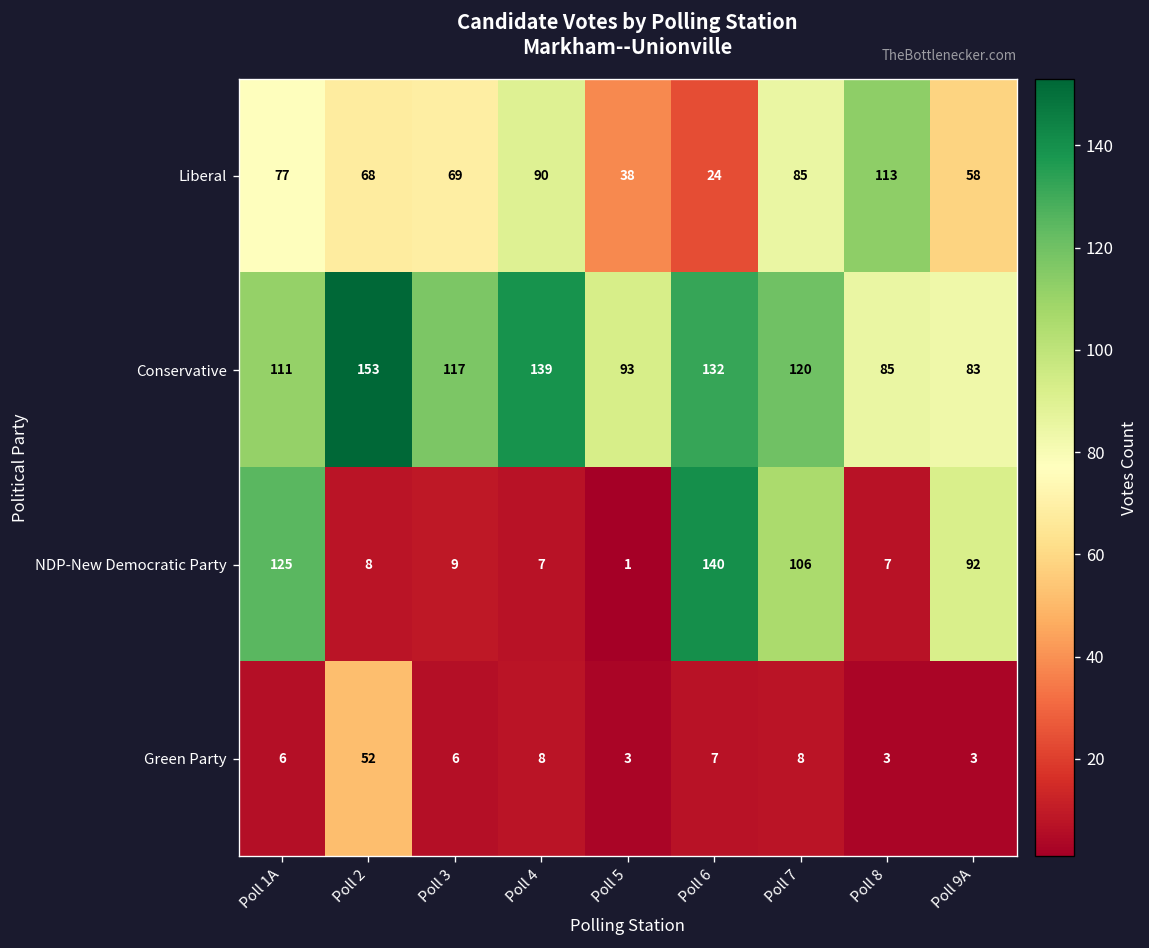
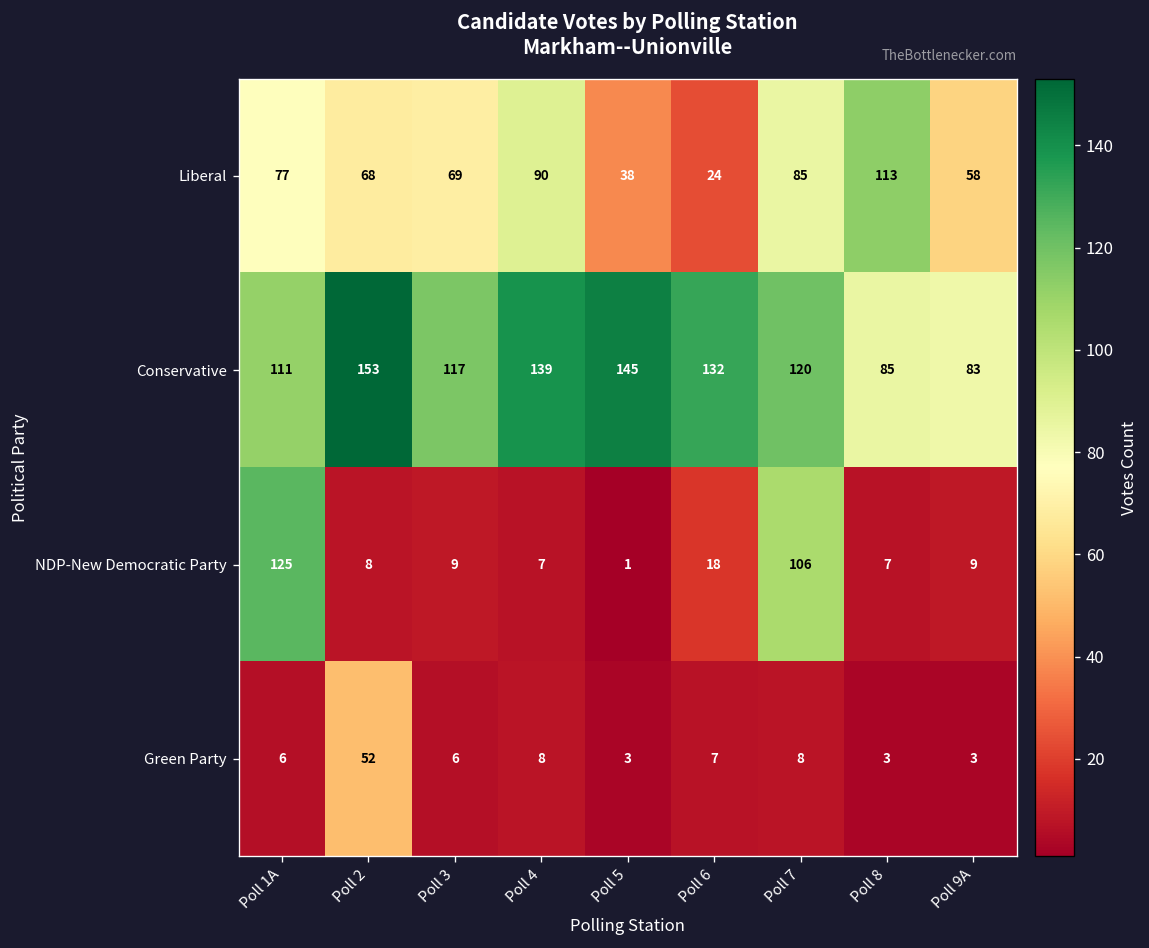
  {
    "Liberal": {
      "Poll 1A": 77,
      "Poll 2": 68,
      "Poll 3": 69,
      "Poll 4": 90,
      "Poll 5": 38,
      "Poll 6": 24,
      "Poll 7": 85,
      "Poll 8": 113,
      "Poll 9A": 58
    },
    "Conservative": {
      "Poll 1A": 111,
      "Poll 2": 153,
      "Poll 3": 117,
      "Poll 4": 139,
-     "Poll 5": 93,
+     "Poll 5": 145,
      "Poll 6": 132,
      "Poll 7": 120,
      "Poll 8": 85,
      "Poll 9A": 83
    },
    "NDP-New Democratic Party": {
      "Poll 1A": 125,
      "Poll 2": 8,
      "Poll 3": 9,
      "Poll 4": 7,
      "Poll 5": 1,
-     "Poll 6": 140,
+     "Poll 6": 18,
      "Poll 7": 106,
      "Poll 8": 7,
-     "Poll 9A": 92
+     "Poll 9A": 9
    },
    "Green Party": {
      "Poll 1A": 6,
      "Poll 2": 52,
      "Poll 3": 6,
      "Poll 4": 8,
      "Poll 5": 3,
      "Poll 6": 7,
      "Poll 7": 8,
      "Poll 8": 3,
      "Poll 9A": 3
    }
  }
